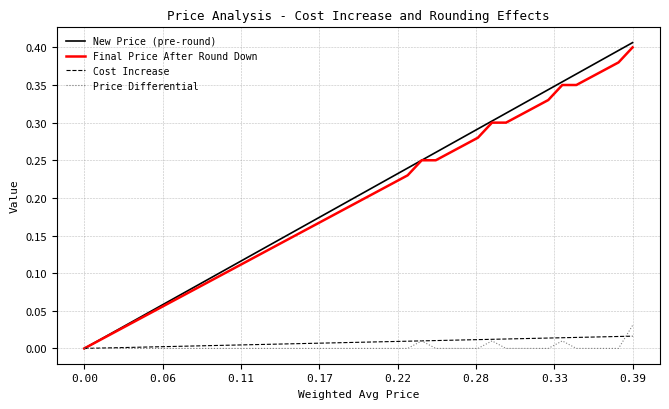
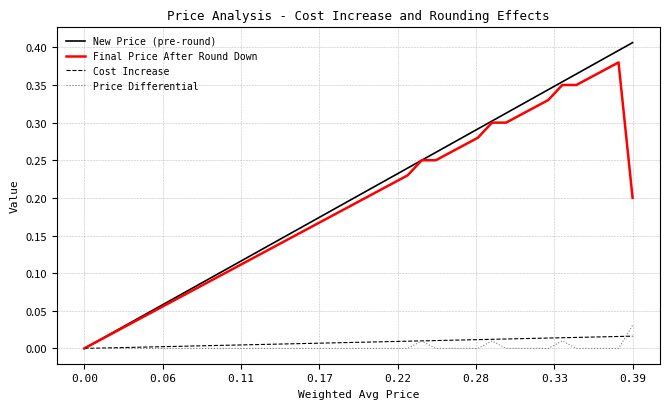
  {
    "Final Price After Round Down": {
-     "0.39": 0.4
+     "0.39": 0.2
    },
    "Price Differential": {
      "0.39": 0.03
    }
  }
